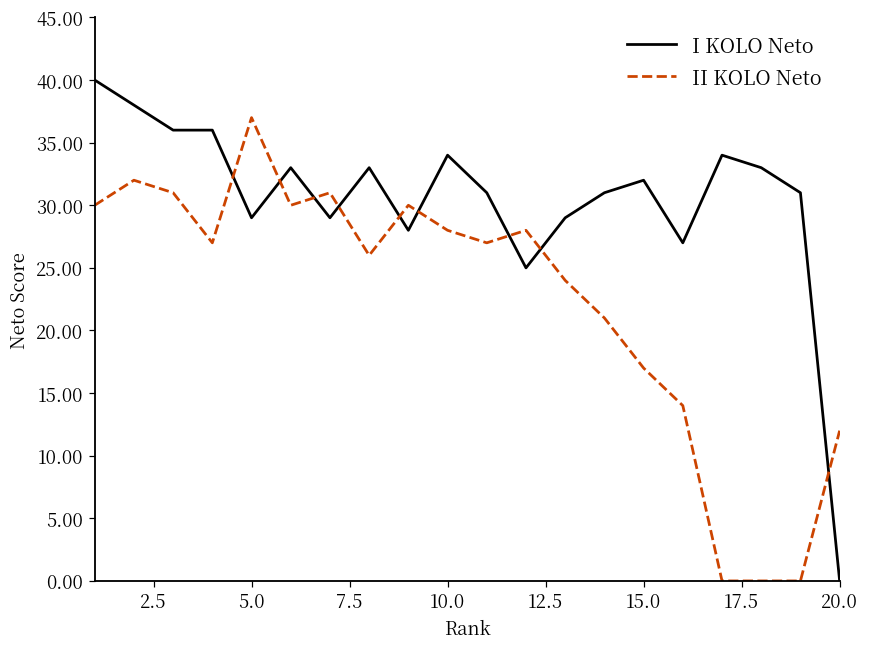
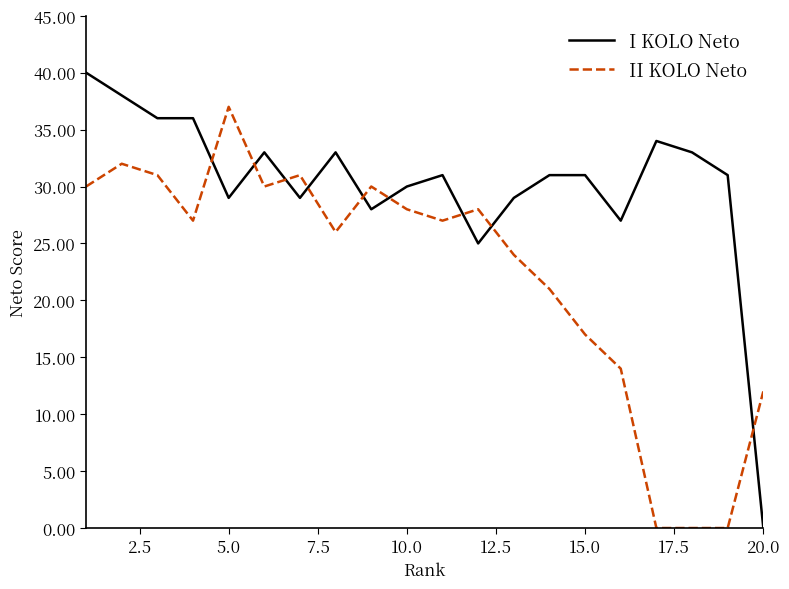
  {
    "I KOLO Neto": {
      "5.0": 29,
-     "10.0": 34,
-     "15.0": 32,
+     "10.0": 30,
+     "15.0": 31,
      "20.0": 0
    },
    "II KOLO Neto": {
      "5.0": 37,
      "10.0": 28,
      "15.0": 17,
      "20.0": 12
    }
  }
